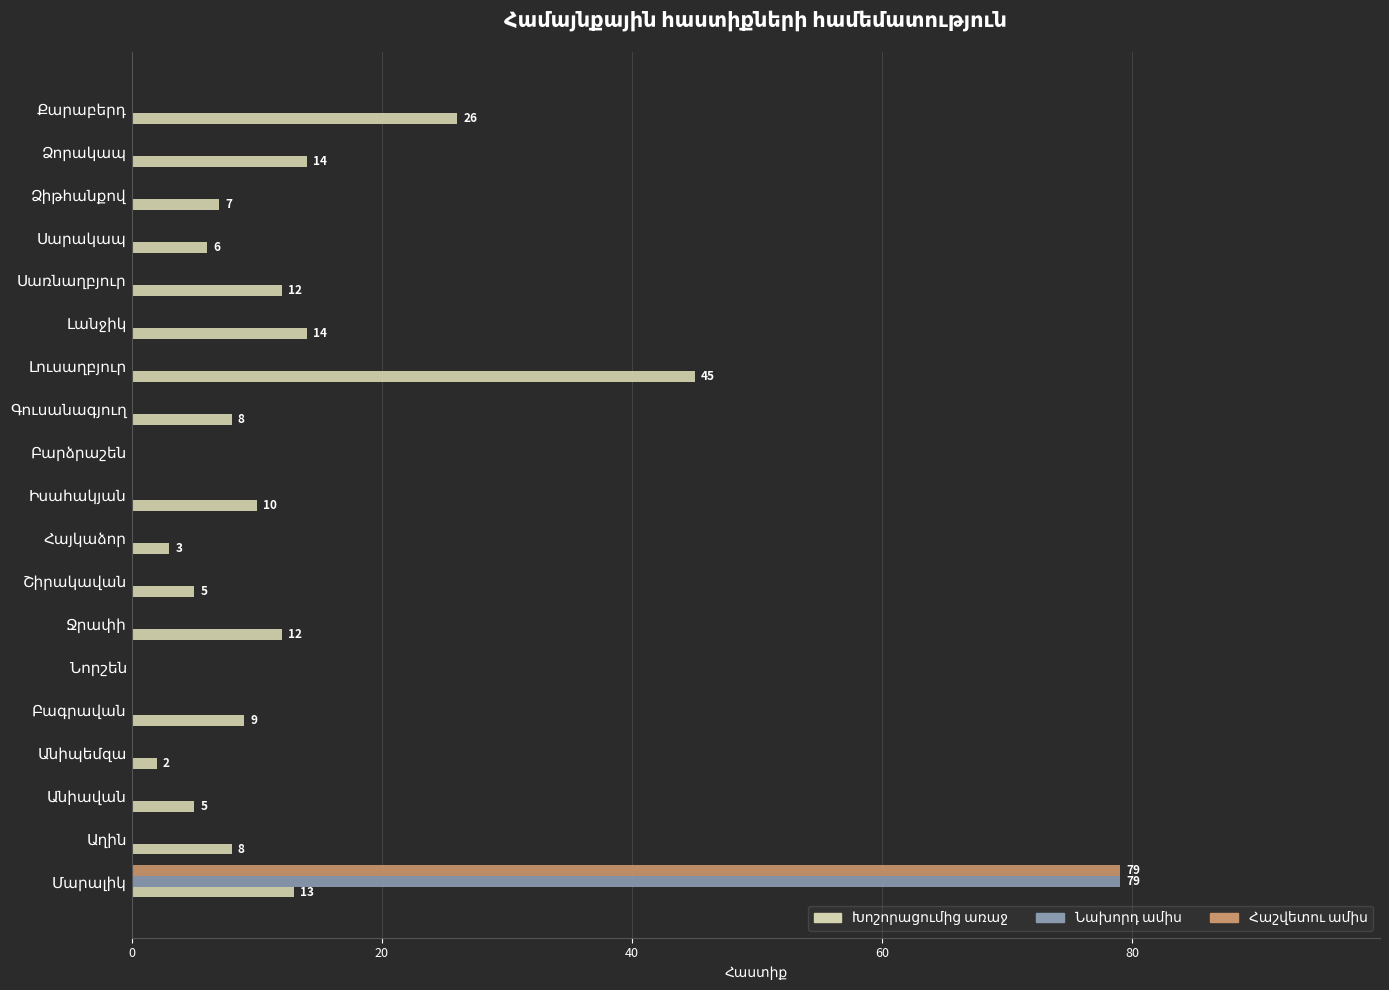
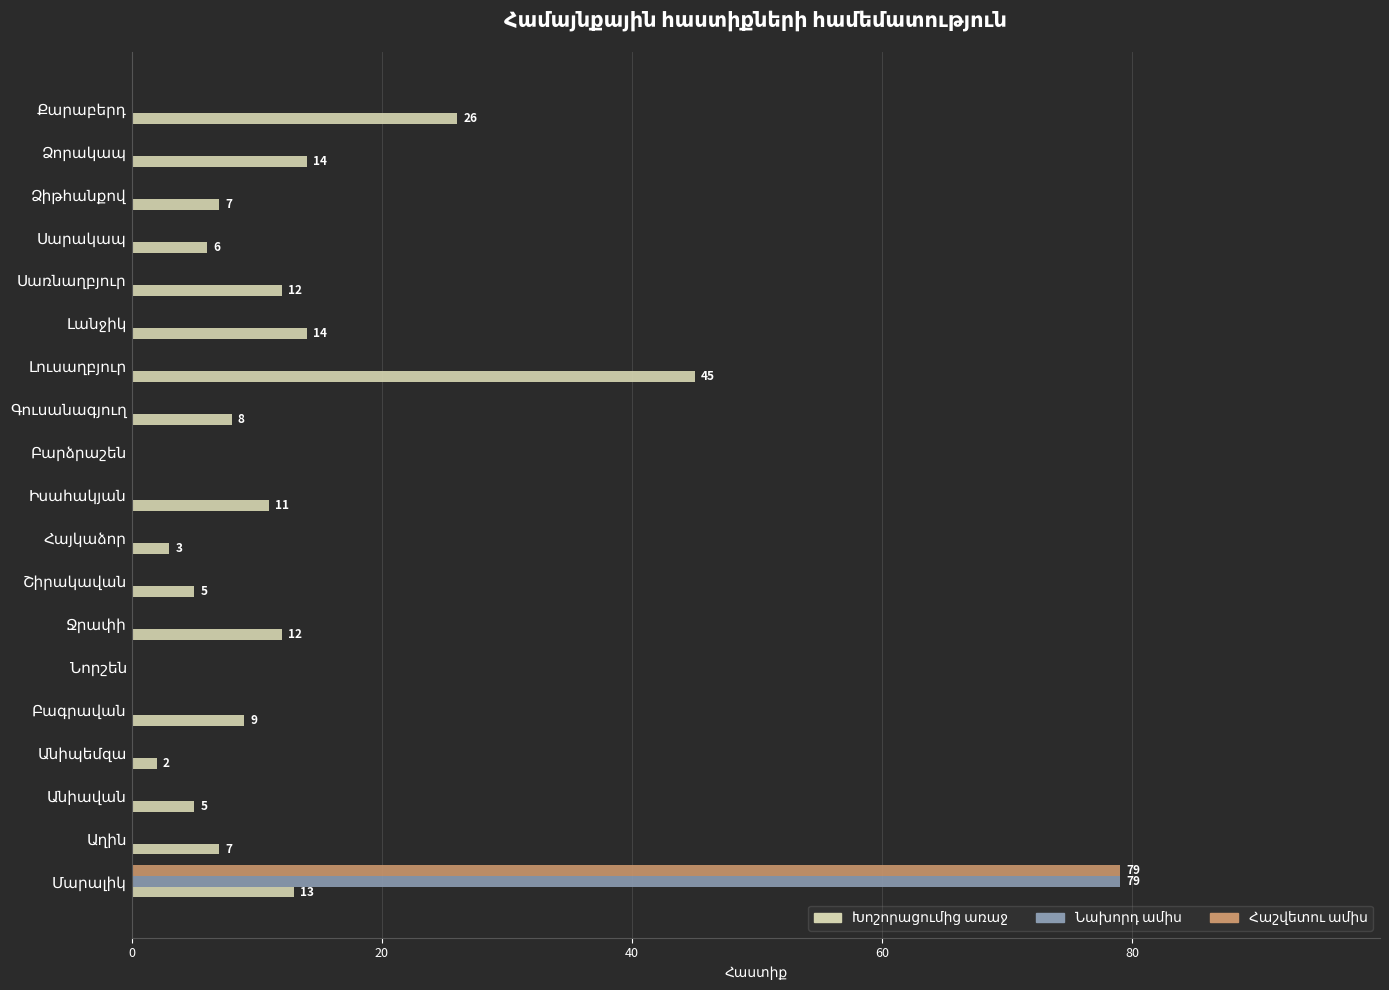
  {
    "Խոշորացումից առաջ": {
      "Քարաբերդ": 26,
      "Ձորակապ": 14,
      "Ձիթհանքով": 7,
      "Սարակապ": 6,
      "Սառնաղբյուր": 12,
      "Լանջիկ": 14,
      "Լուսաղբյուր": 45,
      "Գուսանագյուղ": 8,
-     "Իսահակյան": 10,
+     "Իսահակյան": 11,
      "Հայկաձոր": 3,
      "Շիրակավան": 5,
      "Ջրափի": 12,
      "Բագրավան": 9,
      "Անիպեմզա": 2,
      "Անիավան": 5,
-     "Աղին": 8,
+     "Աղին": 7,
      "Մարալիկ": 13
    },
    "Նախորդ ամիս": {
      "Քարաբերդ": 0.0,
      "Ձորակապ": 0.0,
      "Ձիթհանքով": 0.0,
      "Սարակապ": 0.0,
      "Սառնաղբյուր": 0.0,
      "Լանջիկ": 0.0,
      "Լուսաղբյուր": 0.0,
      "Գուսանագյուղ": 0.0,
      "Բարձրաշեն": 0.0,
      "Իսահակյան": 0.0,
      "Հայկաձոր": 0.0,
      "Շիրակավան": 0.0,
      "Ջրափի": 0.0,
      "Նորշեն": 0.0,
      "Բագրավան": 0.0,
      "Անիպեմզա": 0.0,
      "Անիավան": 0.0,
      "Աղին": 0.0
    },
    "Հաշվետու ամիս": {
      "Քարաբերդ": 0.0,
      "Ձորակապ": 0.0,
      "Ձիթհանքով": 0.0,
      "Սարակապ": 0.0,
      "Սառնաղբյուր": 0.0,
      "Լանջիկ": 0.0,
      "Լուսաղբյուր": 0.0,
      "Գուսանագյուղ": 0.0,
      "Բարձրաշեն": 0.0,
      "Իսահակյան": 0.0,
      "Հայկաձոր": 0.0,
      "Շիրակավան": 0.0,
      "Ջրափի": 0.0,
      "Նորշեն": 0.0,
      "Բագրավան": 0.0,
      "Անիպեմզա": 0.0,
      "Անիավան": 0.0,
      "Աղին": 0.0
    }
  }
